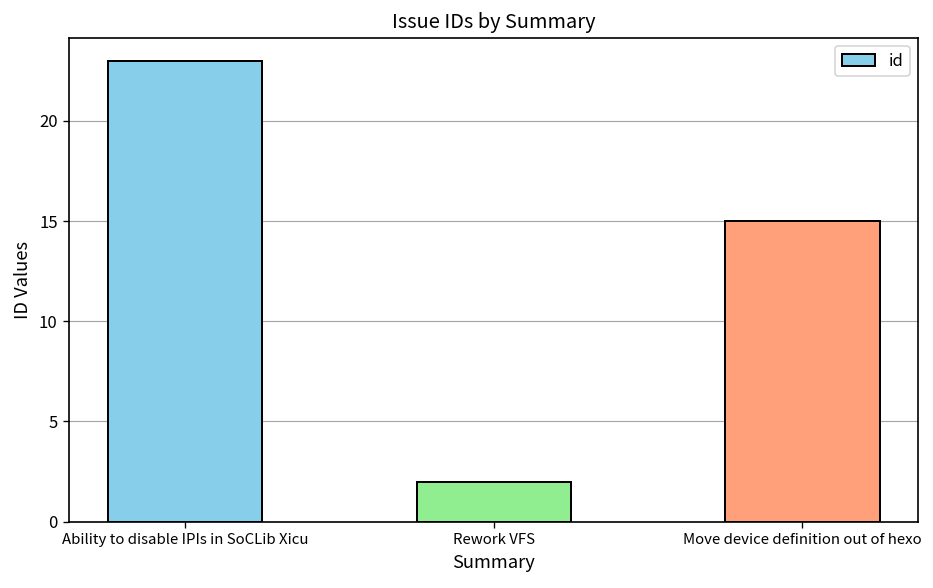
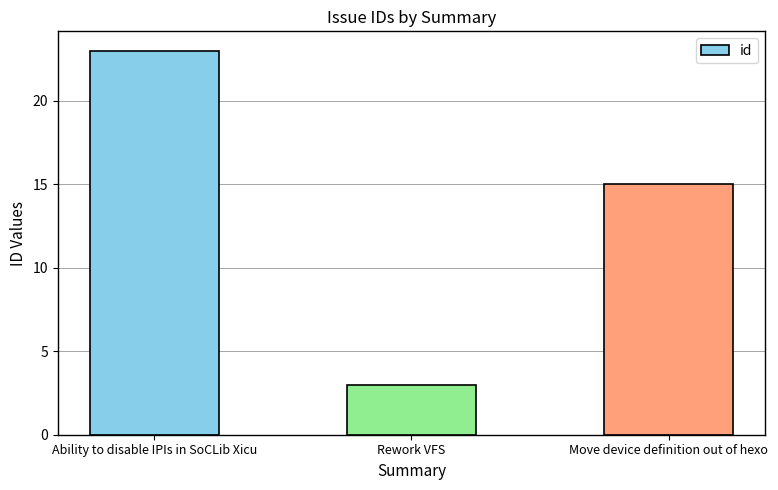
  {
    "Ability to disable IPIs in SoCLib Xicu": 23,
-   "Rework VFS": 2,
+   "Rework VFS": 3,
    "Move device definition out of hexo": 15
  }
